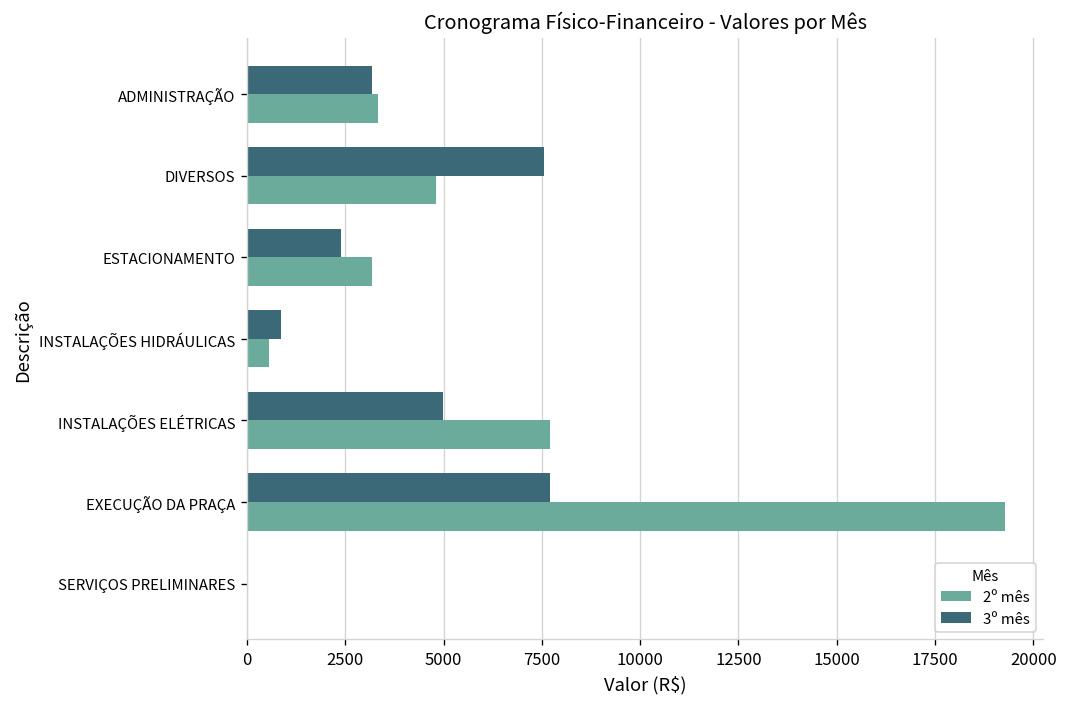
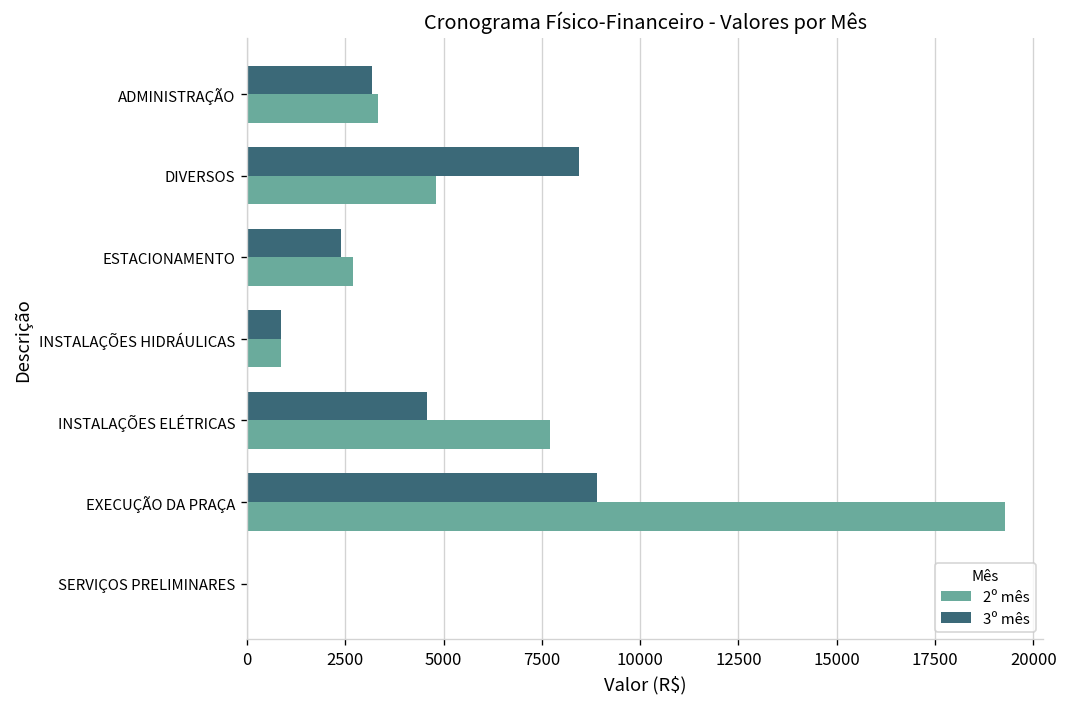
  {
    "2º mês": {
      "ADMINISTRAÇÃO": 3300,
      "DIVERSOS": 4800,
-     "ESTACIONAMENTO": 3200,
-     "INSTALAÇÕES HIDRÁULICAS": 600,
+     "ESTACIONAMENTO": 2700,
+     "INSTALAÇÕES HIDRÁULICAS": 900,
      "INSTALAÇÕES ELÉTRICAS": 7700,
      "EXECUÇÃO DA PRAÇA": 19300,
      "SERVIÇOS PRELIMINARES": 0
    },
    "3º mês": {
      "ADMINISTRAÇÃO": 3200,
-     "DIVERSOS": 7600,
+     "DIVERSOS": 8400,
      "ESTACIONAMENTO": 2400,
      "INSTALAÇÕES HIDRÁULICAS": 900,
-     "INSTALAÇÕES ELÉTRICAS": 5000,
-     "EXECUÇÃO DA PRAÇA": 7700,
+     "INSTALAÇÕES ELÉTRICAS": 4600,
+     "EXECUÇÃO DA PRAÇA": 8900,
      "SERVIÇOS PRELIMINARES": 0
    }
  }
